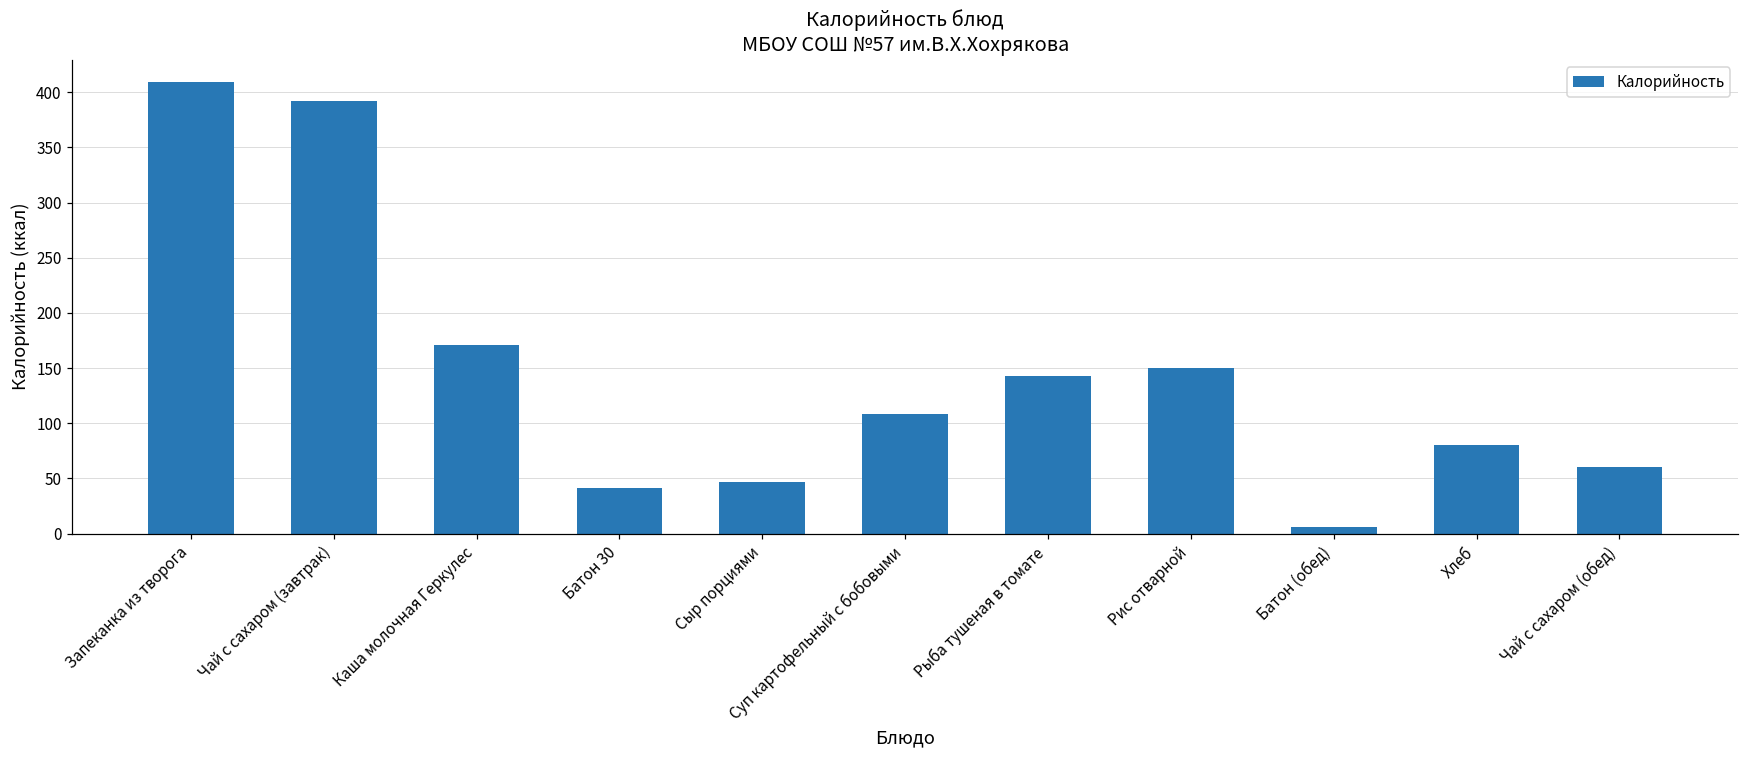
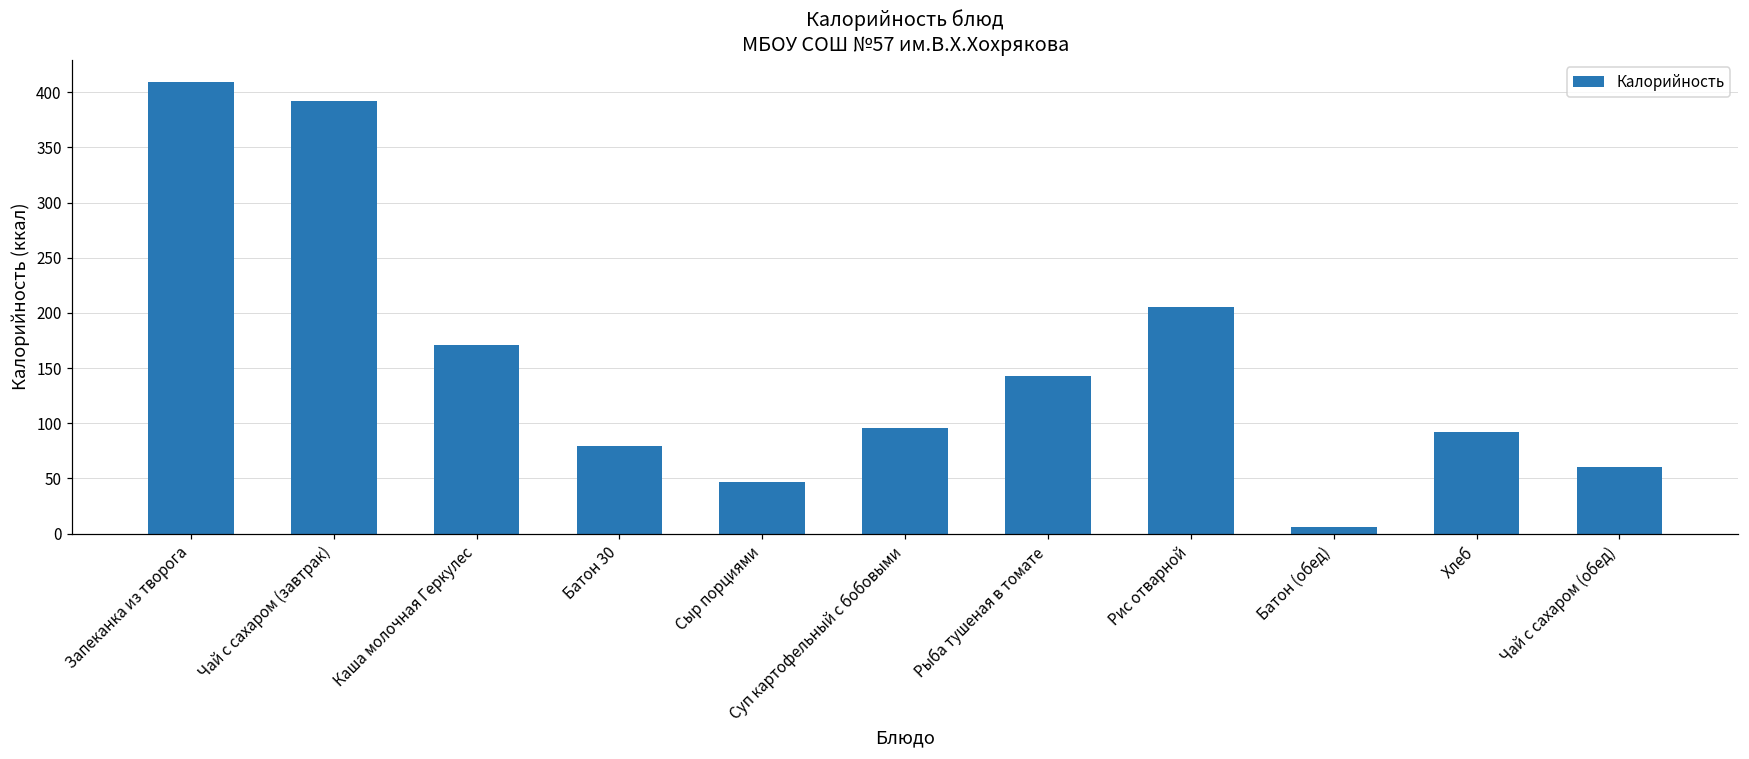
  {
    "Запеканка из творога": 409,
    "Чай с сахаром (завтрак)": 392,
    "Каша молочная Геркулес": 171,
-   "Батон 30": 41,
+   "Батон 30": 79,
    "Сыр порциями": 47,
-   "Суп картофельный с бобовыми": 108,
+   "Суп картофельный с бобовыми": 96,
    "Рыба тушеная в томате": 143,
-   "Рис отварной": 150,
+   "Рис отварной": 205,
    "Батон (обед)": 6,
-   "Хлеб": 80,
+   "Хлеб": 92,
    "Чай с сахаром (обед)": 60
  }
